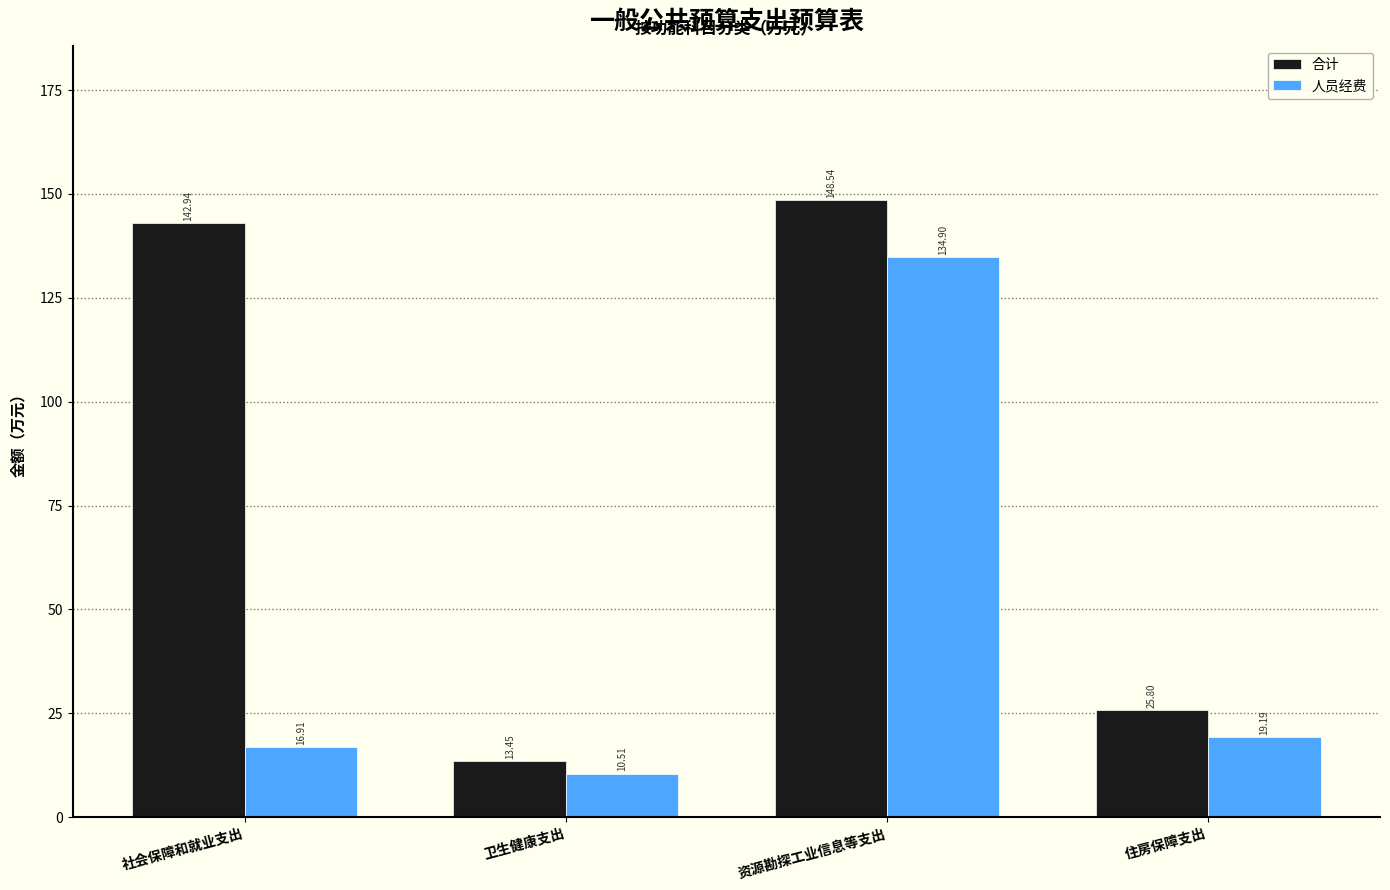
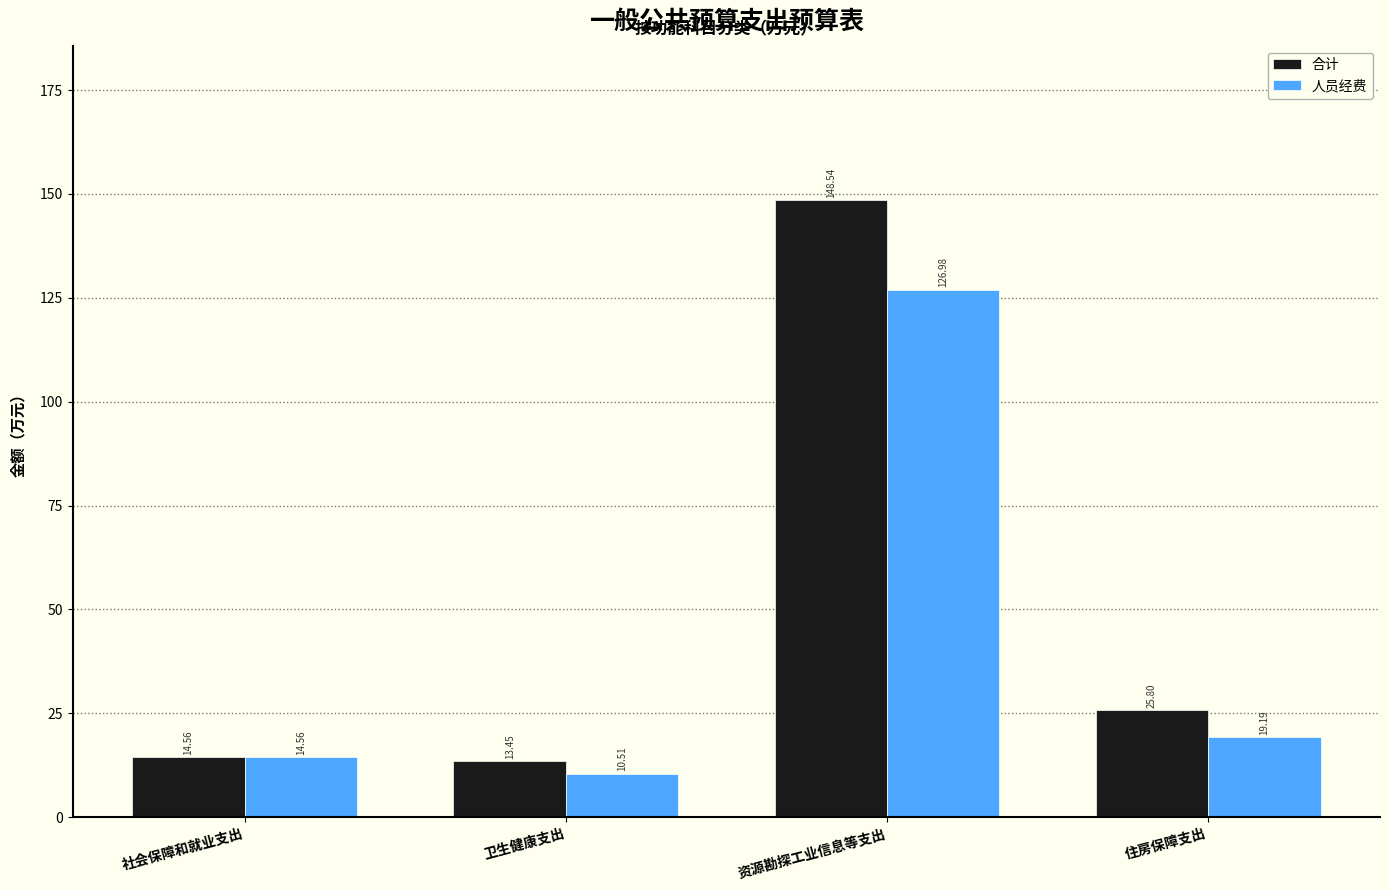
  {
    "合计": {
-     "社会保障和就业支出": 142.94,
+     "社会保障和就业支出": 14.56,
      "卫生健康支出": 13.45,
      "资源勘探工业信息等支出": 148.54,
      "住房保障支出": 25.80
    },
    "人员经费": {
-     "社会保障和就业支出": 16.91,
+     "社会保障和就业支出": 14.56,
      "卫生健康支出": 10.51,
-     "资源勘探工业信息等支出": 134.90,
+     "资源勘探工业信息等支出": 126.98,
      "住房保障支出": 19.19
    }
  }
